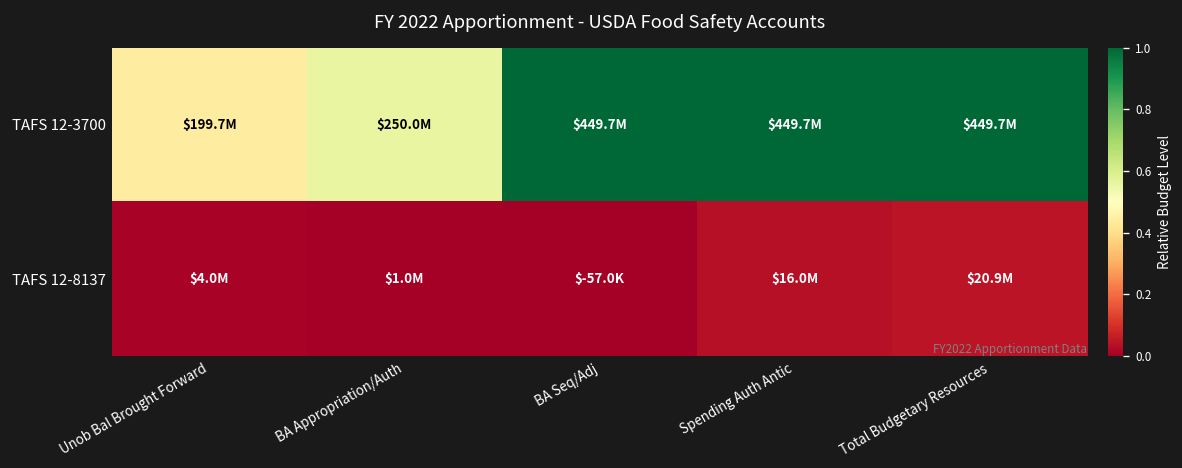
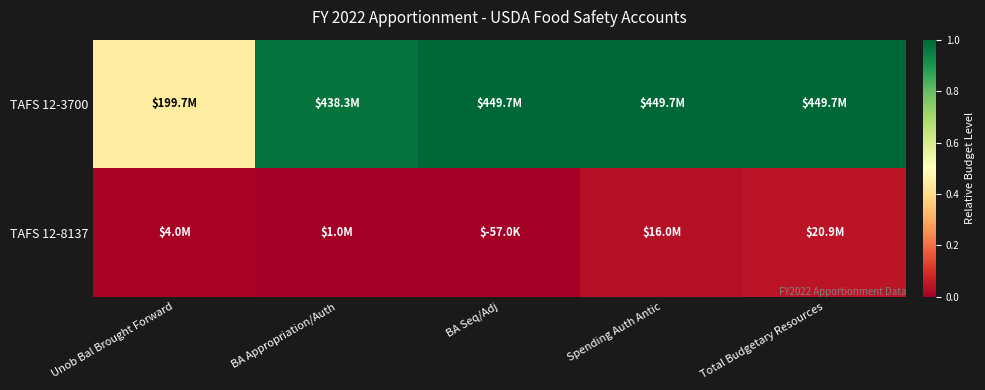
  {
    "TAFS 12-3700": {
      "Unob Bal Brought Forward": "$199.7M",
-     "BA Appropriation/Auth": "$250.0M",
+     "BA Appropriation/Auth": "$438.3M",
      "BA Seq/Adj": "$449.7M",
      "Spending Auth Antic": "$449.7M",
      "Total Budgetary Resources": "$449.7M"
    },
    "TAFS 12-8137": {
      "Unob Bal Brought Forward": "$4.0M",
      "BA Appropriation/Auth": "$1.0M",
      "BA Seq/Adj": "$-57.0K",
      "Spending Auth Antic": "$16.0M"
    }
  }
